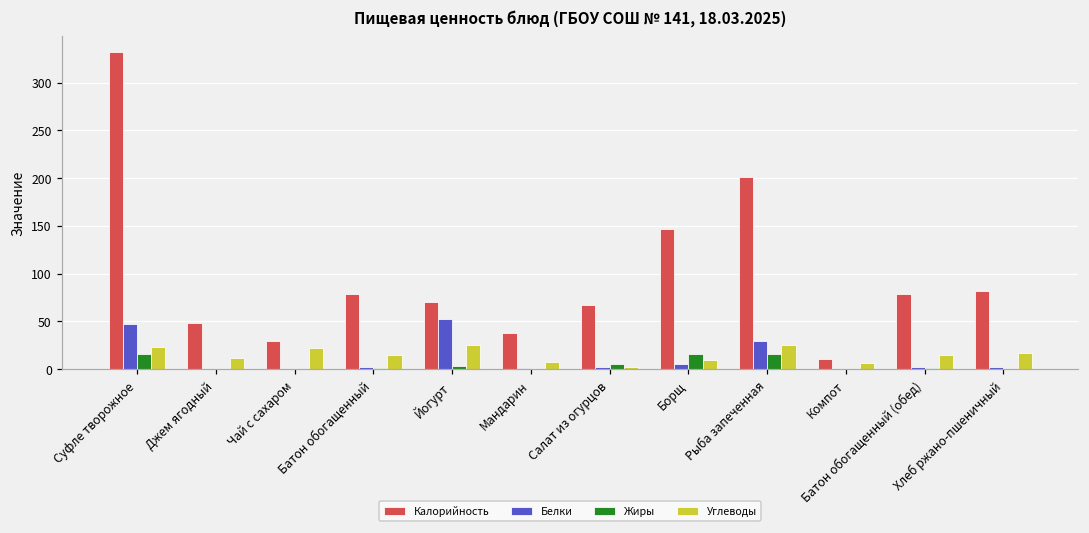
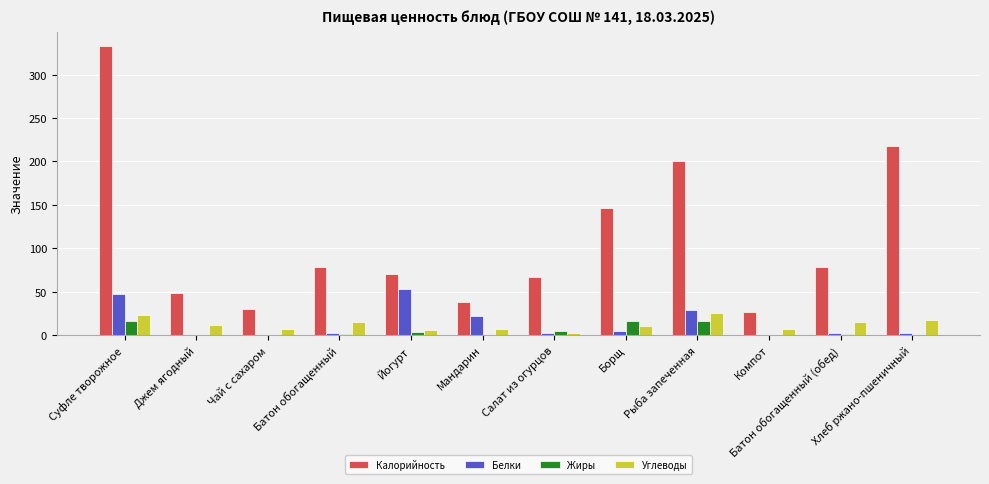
  {
    "Калорийность": {
      "Суфле творожное": 330,
      "Джем ягодный": 50,
      "Чай с сахаром": 30,
      "Батон обогащенный": 80,
      "Йогурт": 70,
      "Мандарин": 40,
      "Салат из огурцов": 70,
      "Борщ": 150,
      "Рыба запеченная": 200,
-     "Компот": 10,
+     "Компот": 30,
      "Батон обогащенный (обед)": 80,
-     "Хлеб ржано-пшеничный": 80
+     "Хлеб ржано-пшеничный": 220
    },
    "Белки": {
      "Суфле творожное": 50,
      "Джем ягодный": 0,
      "Йогурт": 50,
-     "Мандарин": 0,
+     "Мандарин": 20,
      "Борщ": 10,
      "Рыба запеченная": 30,
      "Компот": 0
    },
    "Жиры": {
      "Суфле творожное": 20,
      "Джем ягодный": 0,
      "Чай с сахаром": 0,
      "Йогурт": 0,
      "Салат из огурцов": 10,
      "Борщ": 20,
      "Рыба запеченная": 20,
      "Компот": 0
    },
    "Углеводы": {
      "Суфле творожное": 20,
      "Джем ягодный": 10,
-     "Чай с сахаром": 20,
+     "Чай с сахаром": 10,
      "Батон обогащенный": 20,
-     "Йогурт": 30,
+     "Йогурт": 10,
      "Мандарин": 10,
      "Борщ": 10,
      "Рыба запеченная": 30,
      "Компот": 10,
      "Батон обогащенный (обед)": 20,
      "Хлеб ржано-пшеничный": 20
    }
  }
